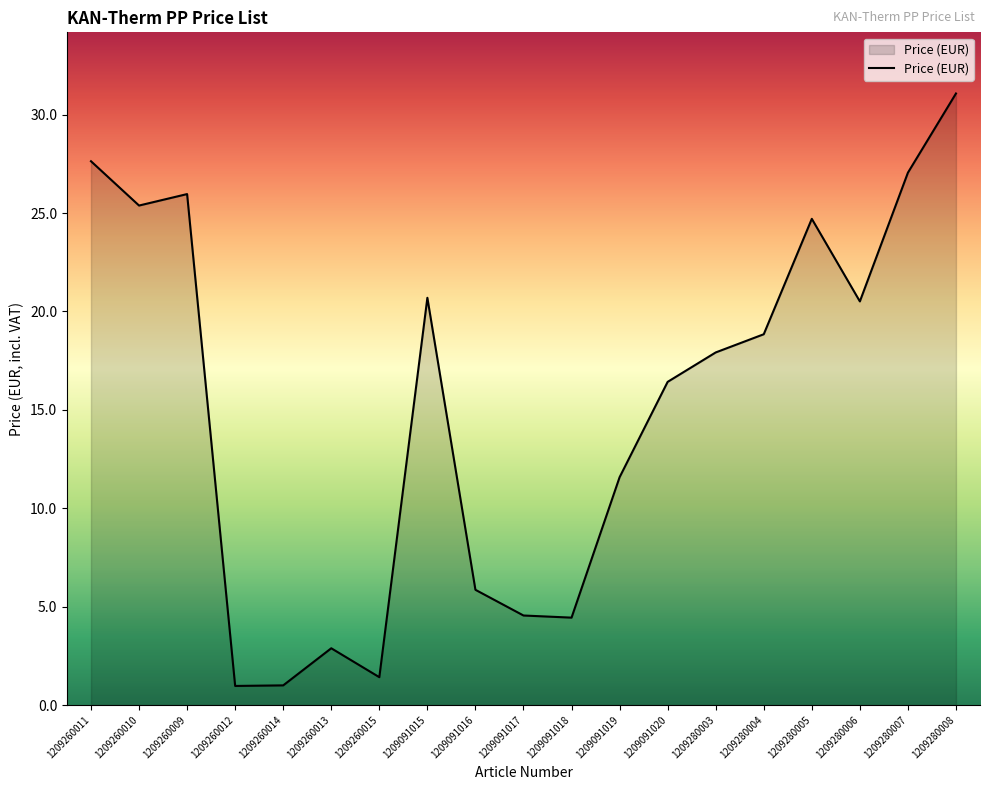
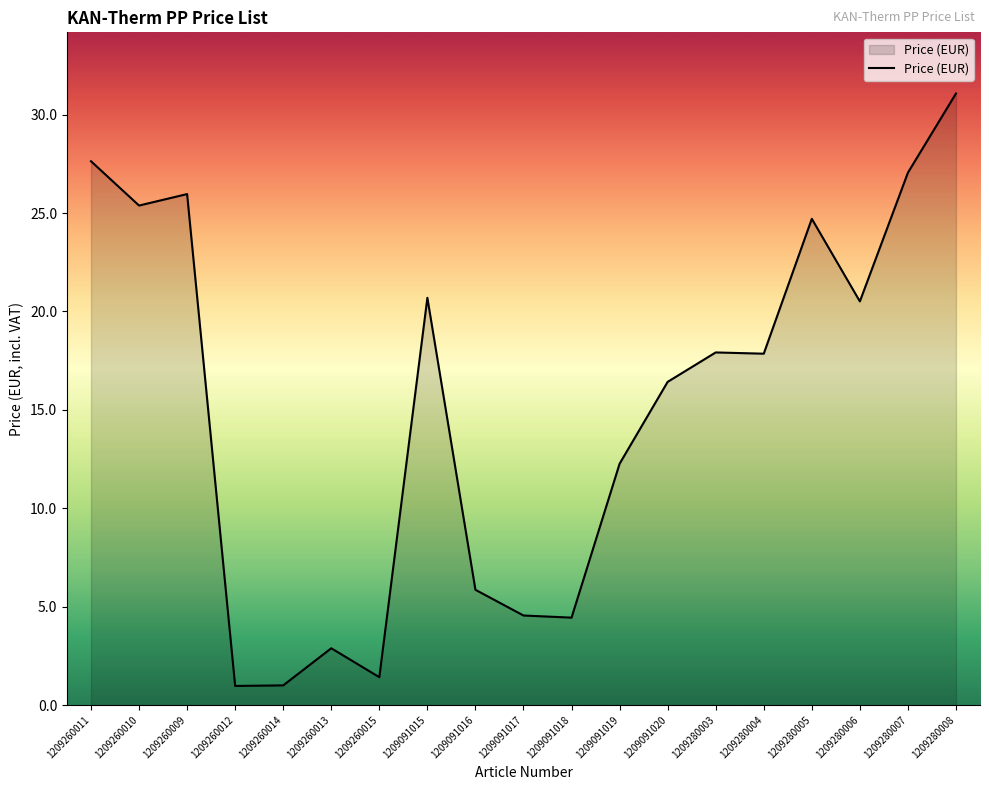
  {
    "1209260011": 27.6,
    "1209260010": 25.4,
    "1209260009": 26.0,
    "1209260012": 1.0,
    "1209260014": 1.0,
    "1209260013": 2.9,
    "1209260015": 1.4,
    "1209091015": 20.7,
    "1209091016": 5.9,
    "1209091017": 4.5,
    "1209091018": 4.4,
-   "1209091019": 11.6,
+   "1209091019": 12.3,
    "1209091020": 16.4,
    "1209280003": 17.9,
-   "1209280004": 18.8,
+   "1209280004": 17.9,
    "1209280005": 24.7,
    "1209280006": 20.5,
    "1209280007": 27.1,
    "1209280008": 31.1
  }
